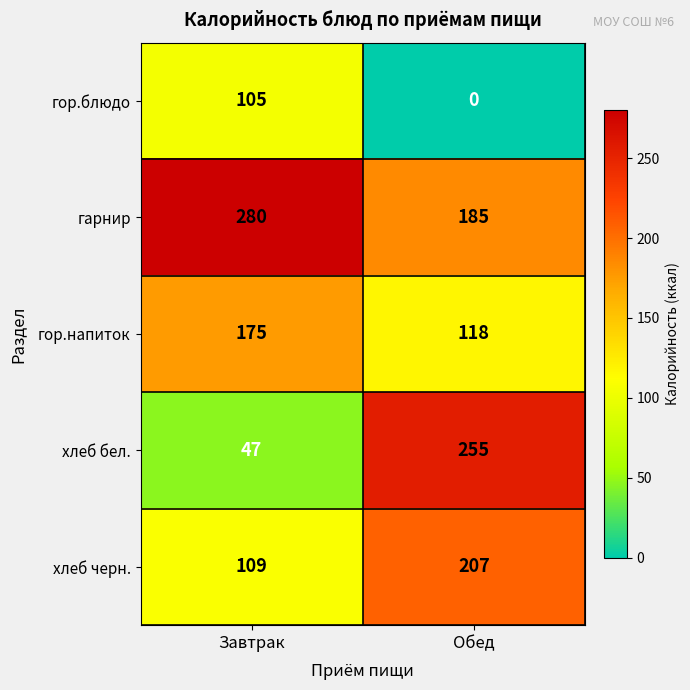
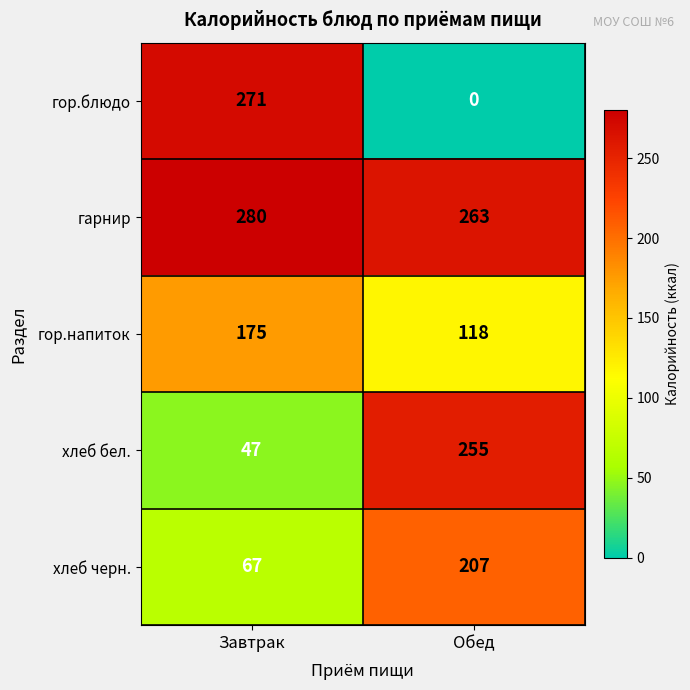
  {
    "гор.блюдо": {
-     "Завтрак": 105,
+     "Завтрак": 271,
      "Обед": 0
    },
    "гарнир": {
      "Завтрак": 280,
-     "Обед": 185
+     "Обед": 263
    },
    "гор.напиток": {
      "Завтрак": 175,
      "Обед": 118
    },
    "хлеб бел.": {
      "Завтрак": 47,
      "Обед": 255
    },
    "хлеб черн.": {
-     "Завтрак": 109,
+     "Завтрак": 67,
      "Обед": 207
    }
  }
